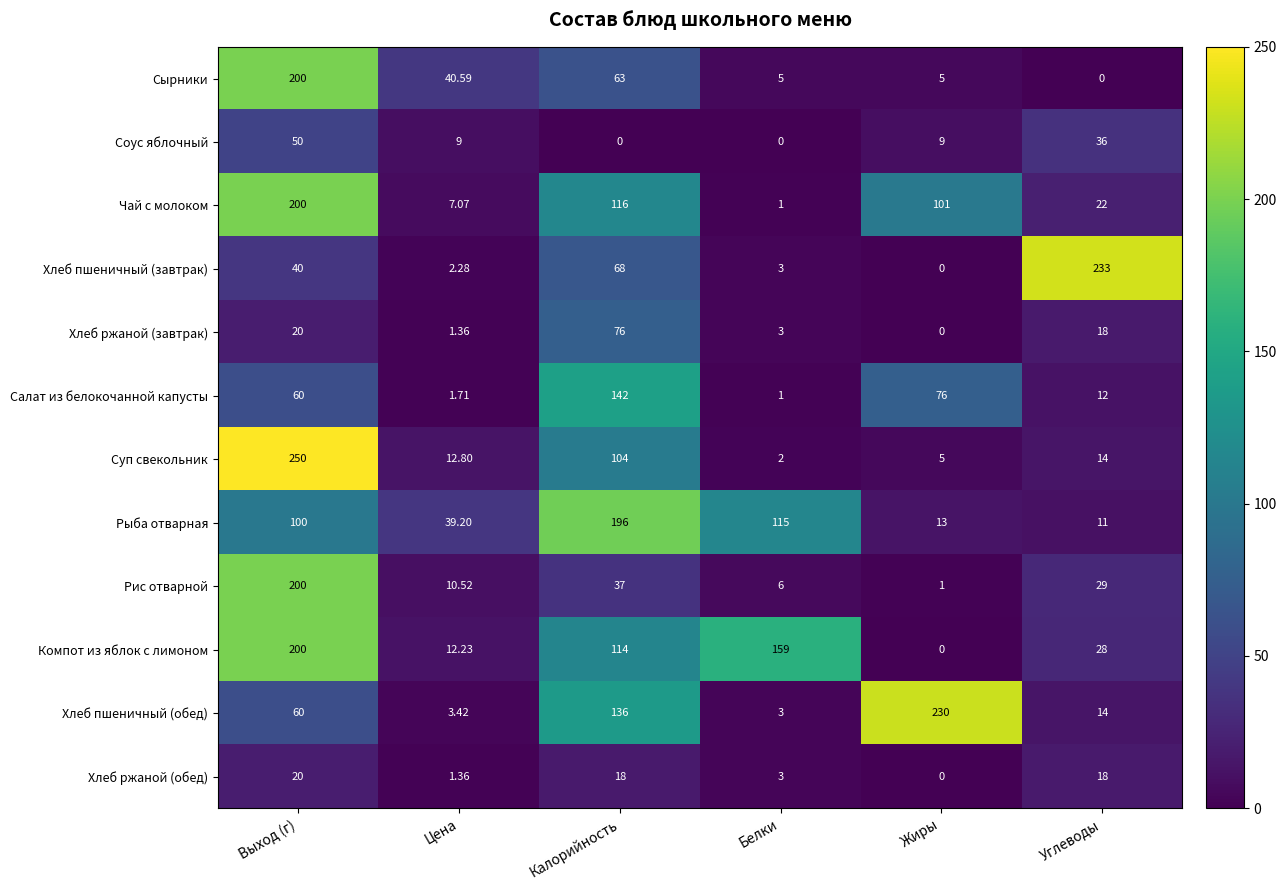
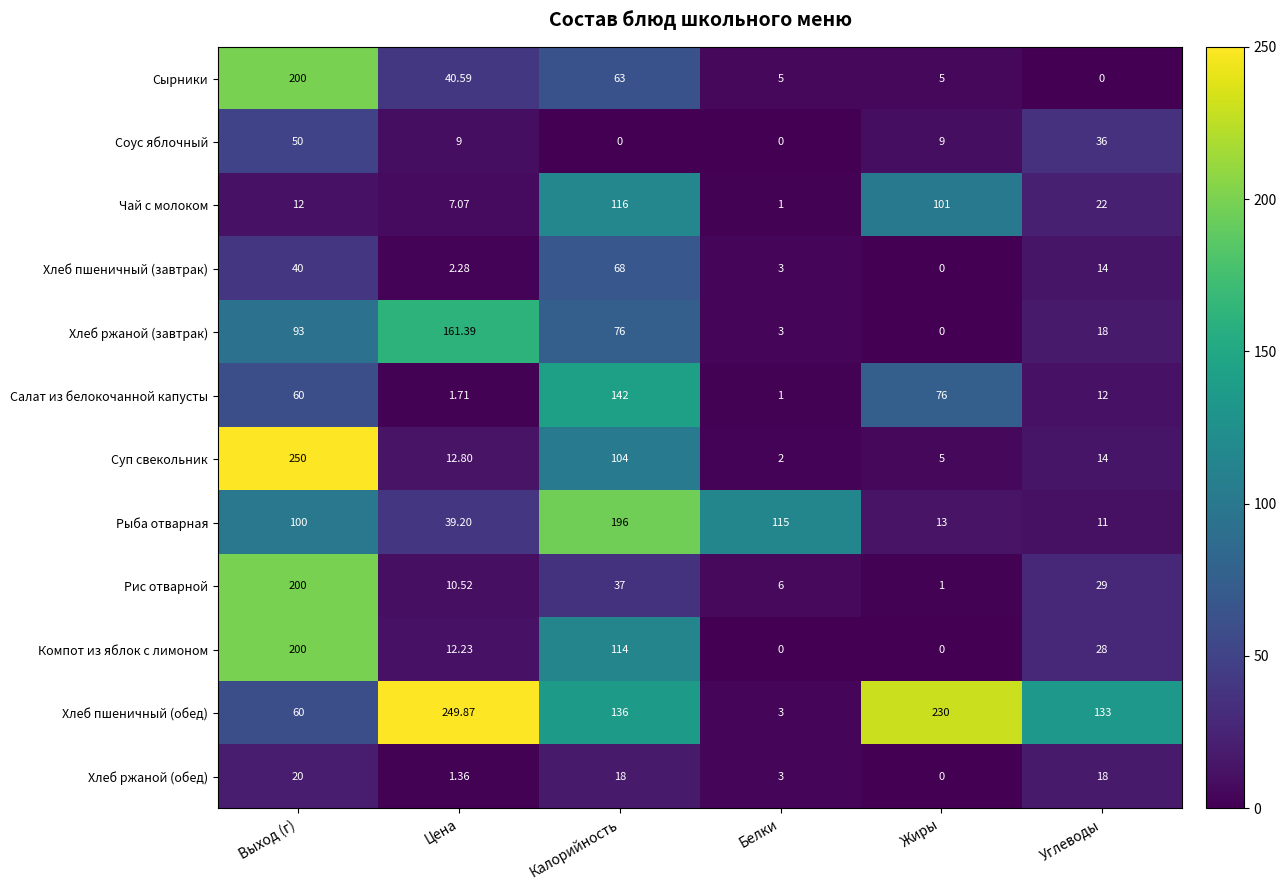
  {
    "Сырники": {
      "Выход (г)": 200,
      "Цена": 40.59,
      "Калорийность": 63,
      "Белки": 5,
      "Жиры": 5,
      "Углеводы": 0
    },
    "Соус яблочный": {
      "Выход (г)": 50,
      "Цена": 9,
      "Калорийность": 0,
      "Белки": 0,
      "Жиры": 9,
      "Углеводы": 36
    },
    "Чай с молоком": {
-     "Выход (г)": 200,
+     "Выход (г)": 12,
      "Цена": 7.07,
      "Калорийность": 116,
      "Белки": 1,
      "Жиры": 101,
      "Углеводы": 22
    },
    "Хлеб пшеничный (завтрак)": {
      "Выход (г)": 40,
      "Цена": 2.28,
      "Калорийность": 68,
      "Белки": 3,
      "Жиры": 0,
-     "Углеводы": 233
+     "Углеводы": 14
    },
    "Хлеб ржаной (завтрак)": {
-     "Выход (г)": 20,
-     "Цена": 1.36,
+     "Выход (г)": 93,
+     "Цена": 161.39,
      "Калорийность": 76,
      "Белки": 3,
      "Жиры": 0,
      "Углеводы": 18
    },
    "Салат из белокочанной капусты": {
      "Выход (г)": 60,
      "Цена": 1.71,
      "Калорийность": 142,
      "Белки": 1,
      "Жиры": 76,
      "Углеводы": 12
    },
    "Суп свекольник": {
      "Выход (г)": 250,
      "Цена": 12.80,
      "Калорийность": 104,
      "Белки": 2,
      "Жиры": 5,
      "Углеводы": 14
    },
    "Рыба отварная": {
      "Выход (г)": 100,
      "Цена": 39.20,
      "Калорийность": 196,
      "Белки": 115,
      "Жиры": 13,
      "Углеводы": 11
    },
    "Рис отварной": {
      "Выход (г)": 200,
      "Цена": 10.52,
      "Калорийность": 37,
      "Белки": 6,
      "Жиры": 1,
      "Углеводы": 29
    },
    "Компот из яблок с лимоном": {
      "Выход (г)": 200,
      "Цена": 12.23,
      "Калорийность": 114,
-     "Белки": 159,
+     "Белки": 0,
      "Жиры": 0,
      "Углеводы": 28
    },
    "Хлеб пшеничный (обед)": {
      "Выход (г)": 60,
-     "Цена": 3.42,
+     "Цена": 249.87,
      "Калорийность": 136,
      "Белки": 3,
      "Жиры": 230,
-     "Углеводы": 14
+     "Углеводы": 133
    },
    "Хлеб ржаной (обед)": {
      "Выход (г)": 20,
      "Цена": 1.36,
      "Калорийность": 18,
      "Белки": 3,
      "Жиры": 0,
      "Углеводы": 18
    }
  }
